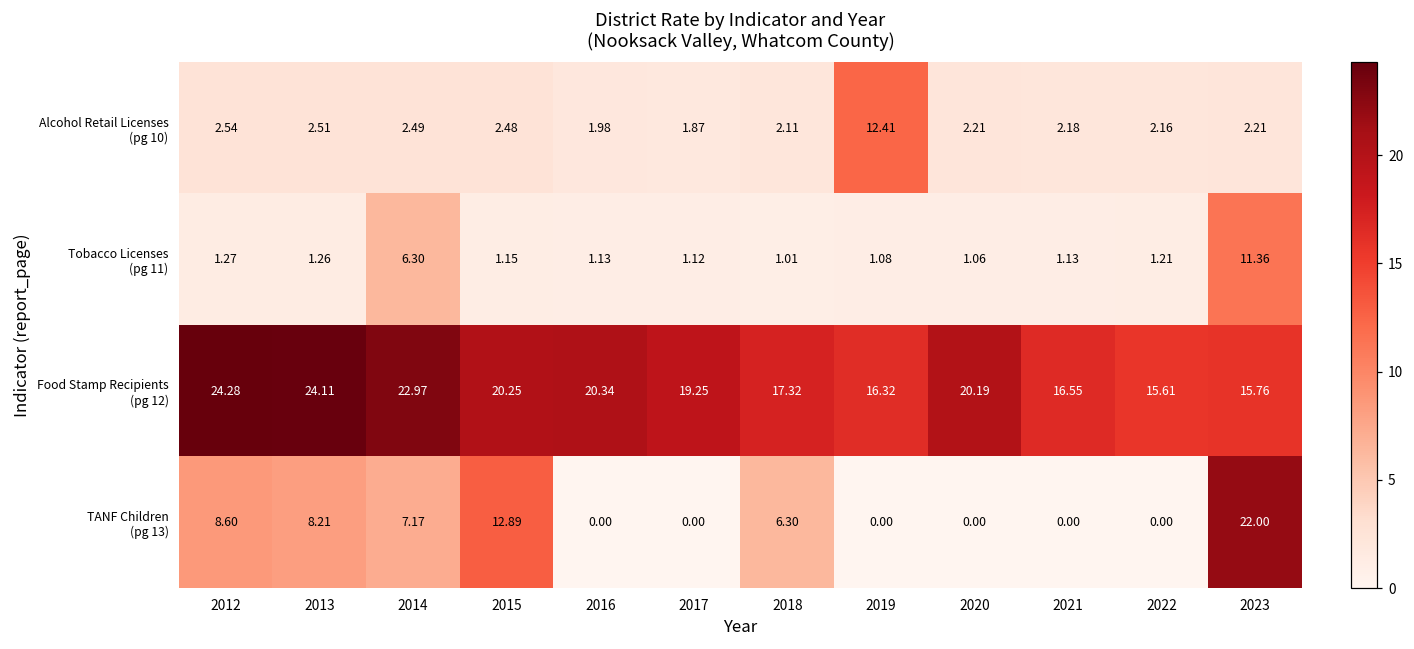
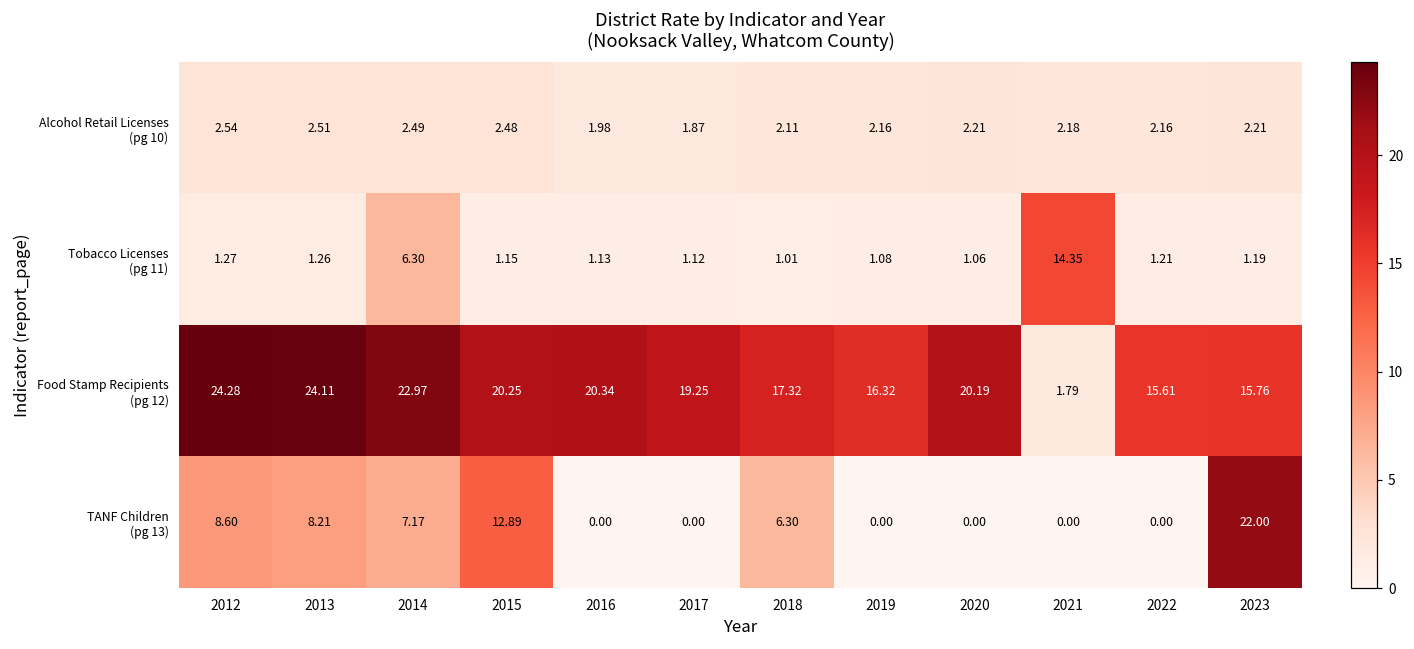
  {
    "Alcohol Retail Licenses (pg 10)": {
      "2012": 2.54,
      "2013": 2.51,
      "2014": 2.49,
      "2015": 2.48,
      "2016": 1.98,
      "2017": 1.87,
      "2018": 2.11,
-     "2019": 12.41,
+     "2019": 2.16,
      "2020": 2.21,
      "2021": 2.18,
      "2022": 2.16,
      "2023": 2.21
    },
    "Tobacco Licenses (pg 11)": {
      "2012": 1.27,
      "2013": 1.26,
      "2014": 6.30,
      "2015": 1.15,
      "2016": 1.13,
      "2017": 1.12,
      "2018": 1.01,
      "2019": 1.08,
      "2020": 1.06,
-     "2021": 1.13,
+     "2021": 14.35,
      "2022": 1.21,
-     "2023": 11.36
+     "2023": 1.19
    },
    "Food Stamp Recipients (pg 12)": {
      "2012": 24.28,
      "2013": 24.11,
      "2014": 22.97,
      "2015": 20.25,
      "2016": 20.34,
      "2017": 19.25,
      "2018": 17.32,
      "2019": 16.32,
      "2020": 20.19,
-     "2021": 16.55,
+     "2021": 1.79,
      "2022": 15.61,
      "2023": 15.76
    },
    "TANF Children (pg 13)": {
      "2012": 8.60,
      "2013": 8.21,
      "2014": 7.17,
      "2015": 12.89,
      "2016": 0.00,
      "2017": 0.00,
      "2018": 6.30,
      "2019": 0.00,
      "2020": 0.00,
      "2021": 0.00,
      "2022": 0.00,
      "2023": 22.00
    }
  }
